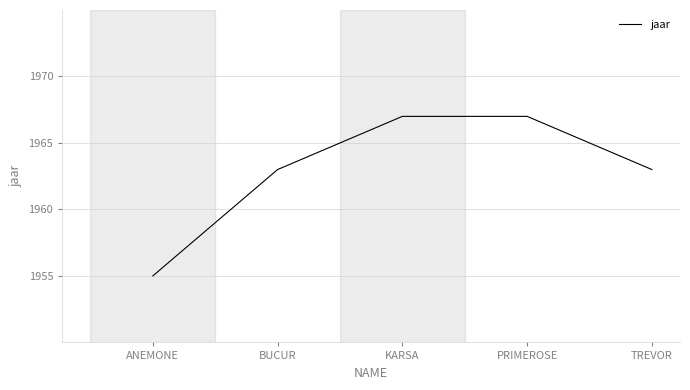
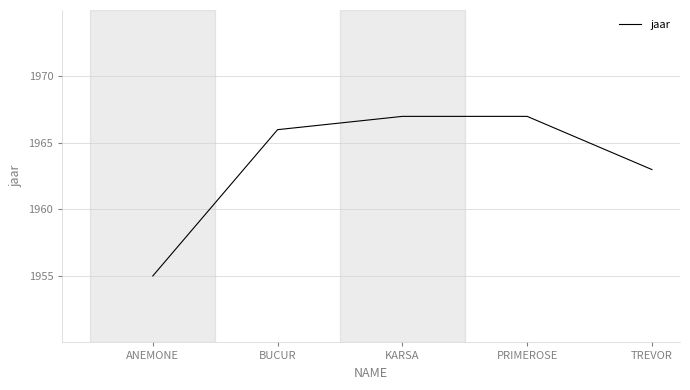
  {
    "ANEMONE": 1955,
-   "BUCUR": 1963,
+   "BUCUR": 1966,
    "KARSA": 1967,
    "PRIMEROSE": 1967,
    "TREVOR": 1963
  }
